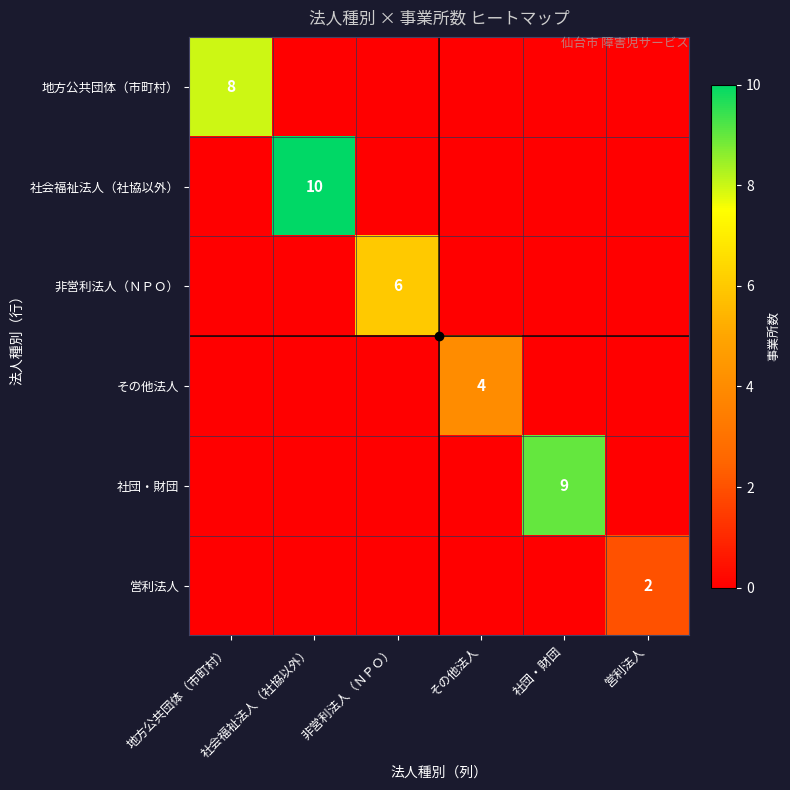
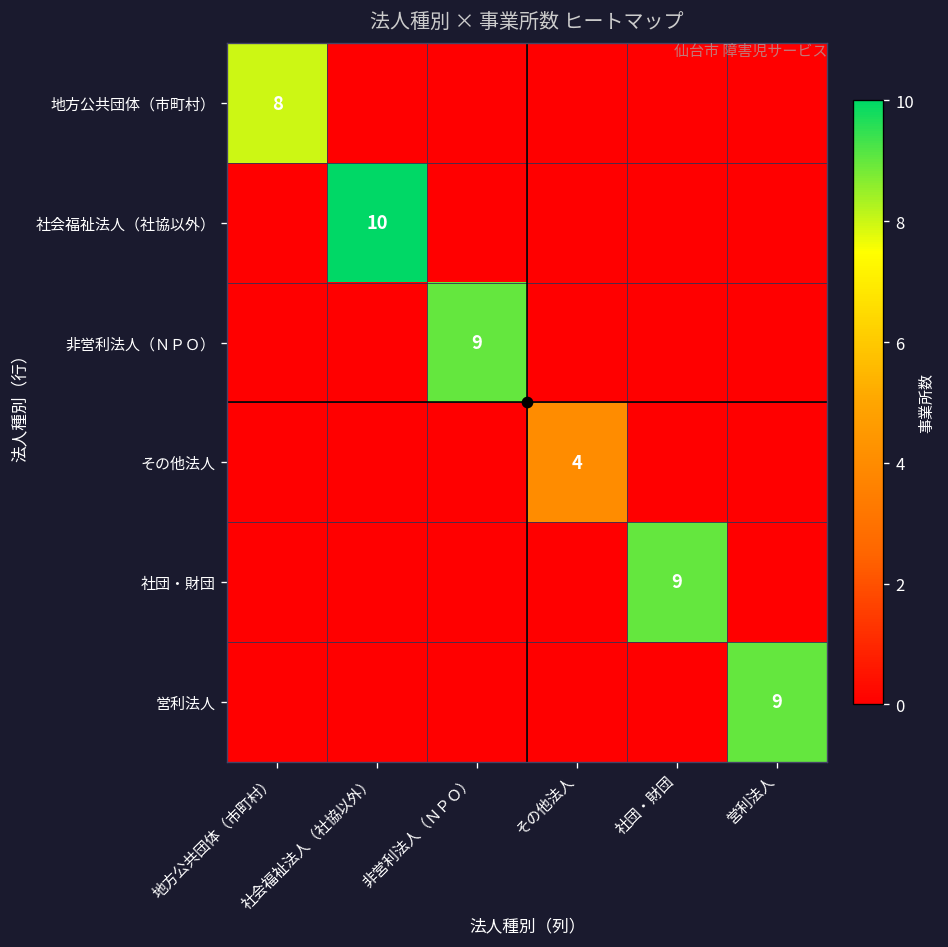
  {
    "地方公共団体（市町村）": {
      "地方公共団体（市町村）": 8
    },
    "社会福祉法人（社協以外）": {
      "社会福祉法人（社協以外）": 10
    },
    "非営利法人（ＮＰＯ）": {
-     "非営利法人（ＮＰＯ）": 6
+     "非営利法人（ＮＰＯ）": 9
    },
    "その他法人": {
      "その他法人": 4
    },
    "社団・財団": {
      "社団・財団": 9
    },
    "営利法人": {
-     "営利法人": 2
+     "営利法人": 9
    }
  }
